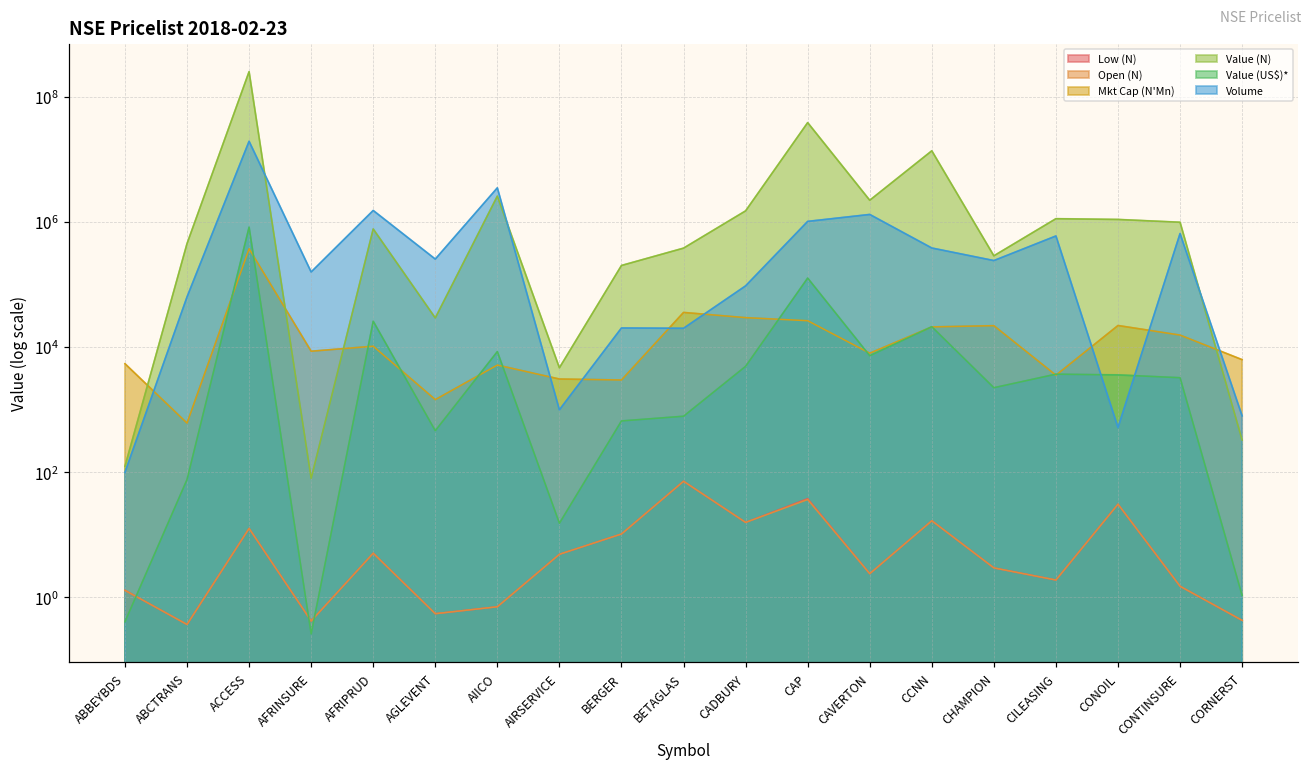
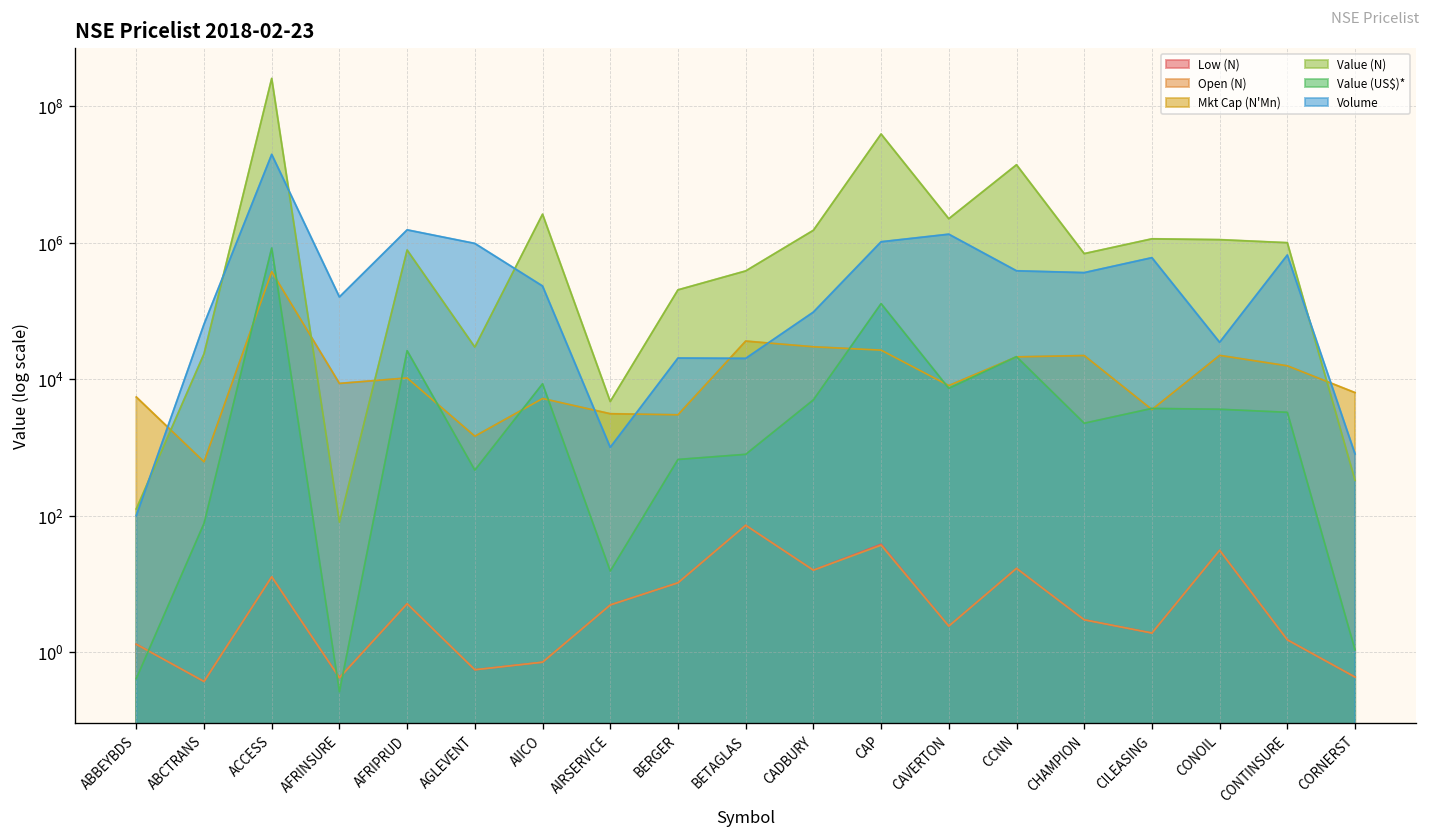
  {
    "Value (N)": {
      "ABBEYBDS": 130,
-     "ABCTRANS": 500000,
+     "ABCTRANS": 23000,
      "ACCESS": 300000000,
      "AFRINSURE": 80,
      "AFRIPRUD": 800000,
      "AGLEVENT": 30000,
      "AIICO": 3000000,
      "AIRSERVICE": 5000,
      "BERGER": 200000,
      "BETAGLAS": 400000,
      "CADBURY": 1500000,
      "CAP": 40000000,
      "CAVERTON": 2200000,
      "CCNN": 14000000,
-     "CHAMPION": 300000,
+     "CHAMPION": 700000,
      "CILEASING": 1100000,
      "CONOIL": 1100000,
      "CONTINSURE": 1000000,
      "CORNERST": 300
    },
    "Value (US$)*": {
      "ABBEYBDS": 0.4,
      "ABCTRANS": 80,
      "ACCESS": 800000,
      "AFRINSURE": 0.3,
      "AFRIPRUD": 30000,
      "AGLEVENT": 500,
      "AIICO": 9000,
      "AIRSERVICE": 15,
      "BERGER": 700,
      "BETAGLAS": 800,
      "CADBURY": 5000,
      "CAP": 130000,
      "CHAMPION": 2300,
      "CONOIL": 4000,
      "CONTINSURE": 3000,
      "CORNERST": 1
    },
    "Volume": {
      "ABBEYBDS": 100,
      "ABCTRANS": 60000,
      "ACCESS": 20000000,
      "AFRINSURE": 160000,
      "AFRIPRUD": 1500000,
-     "AGLEVENT": 300000,
-     "AIICO": 4000000,
+     "AGLEVENT": 1000000,
+     "AIICO": 230000,
      "AIRSERVICE": 1000,
      "BERGER": 20000,
      "BETAGLAS": 20000,
      "CADBURY": 100000,
      "CAP": 1000000,
      "CAVERTON": 1300000,
      "CCNN": 400000,
-     "CHAMPION": 240000,
+     "CHAMPION": 400000,
      "CILEASING": 600000,
-     "CONOIL": 500,
+     "CONOIL": 30000,
      "CONTINSURE": 700000,
      "CORNERST": 800
    }
  }
